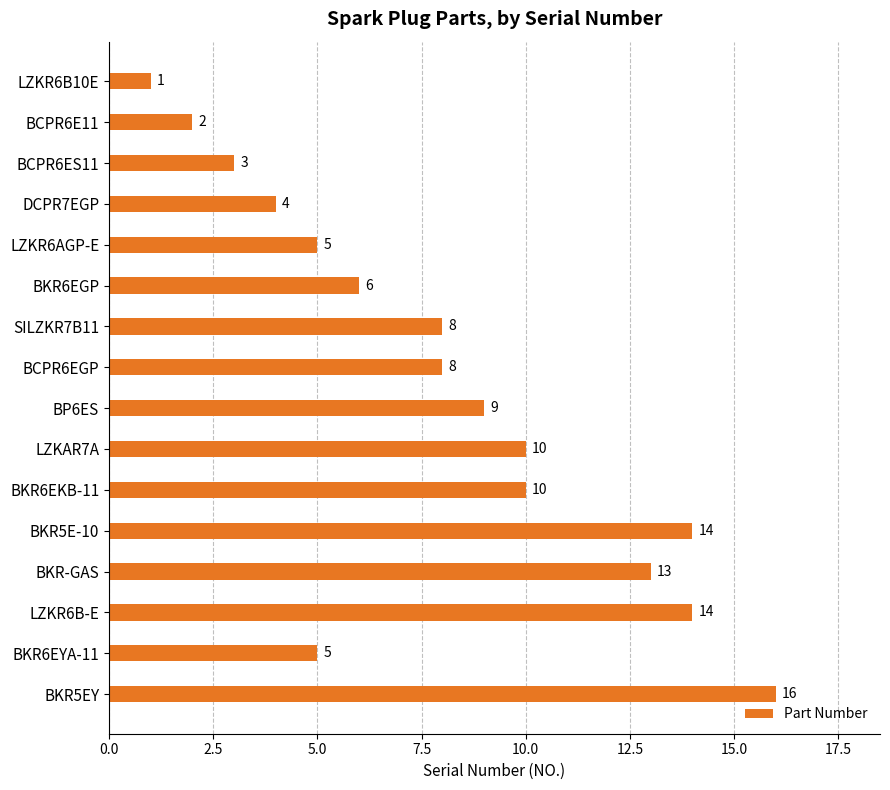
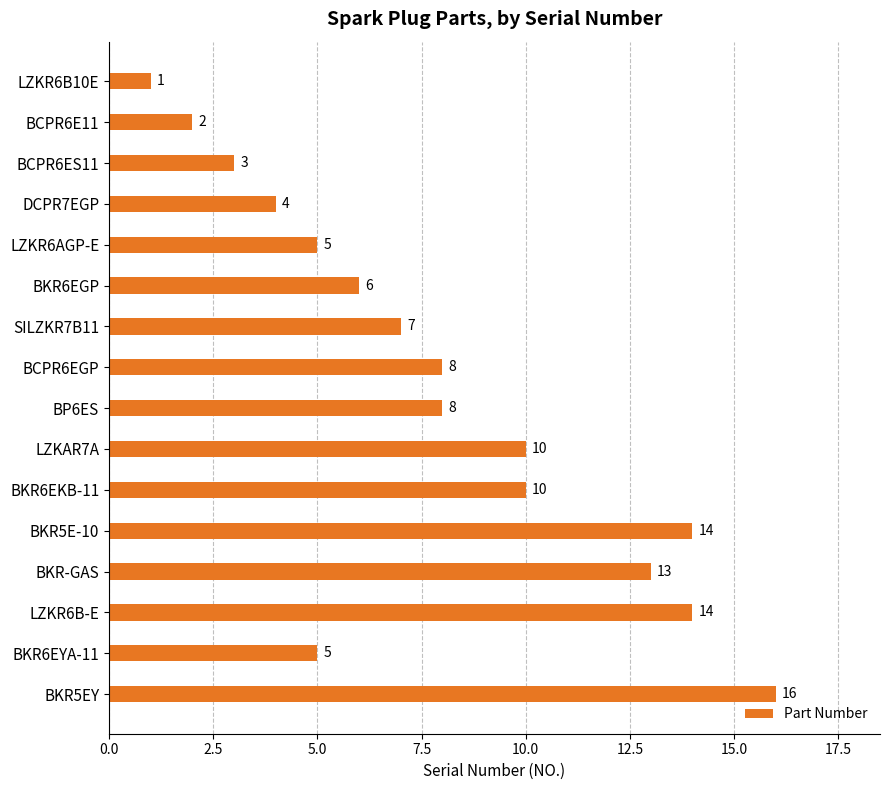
  {
    "LZKR6B10E": 1,
    "BCPR6E11": 2,
    "BCPR6ES11": 3,
    "DCPR7EGP": 4,
    "LZKR6AGP-E": 5,
    "BKR6EGP": 6,
-   "SILZKR7B11": 8,
+   "SILZKR7B11": 7,
    "BCPR6EGP": 8,
-   "BP6ES": 9,
+   "BP6ES": 8,
    "LZKAR7A": 10,
    "BKR6EKB-11": 10,
    "BKR5E-10": 14,
    "BKR-GAS": 13,
    "LZKR6B-E": 14,
    "BKR6EYA-11": 5,
    "BKR5EY": 16
  }
